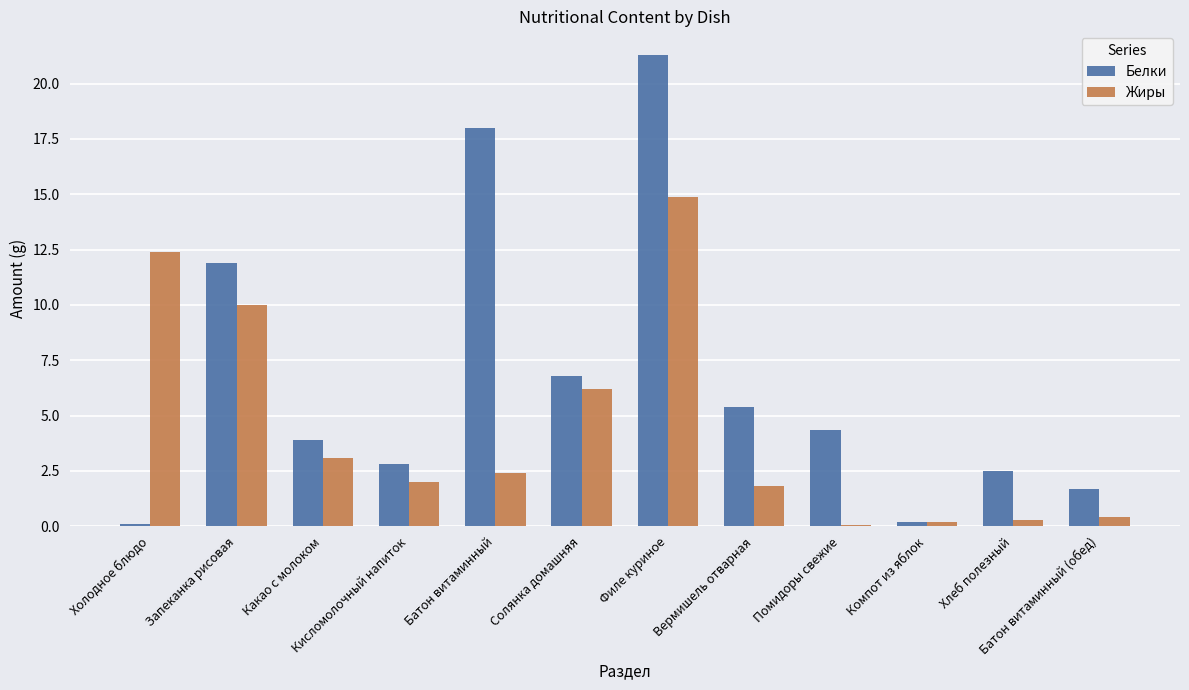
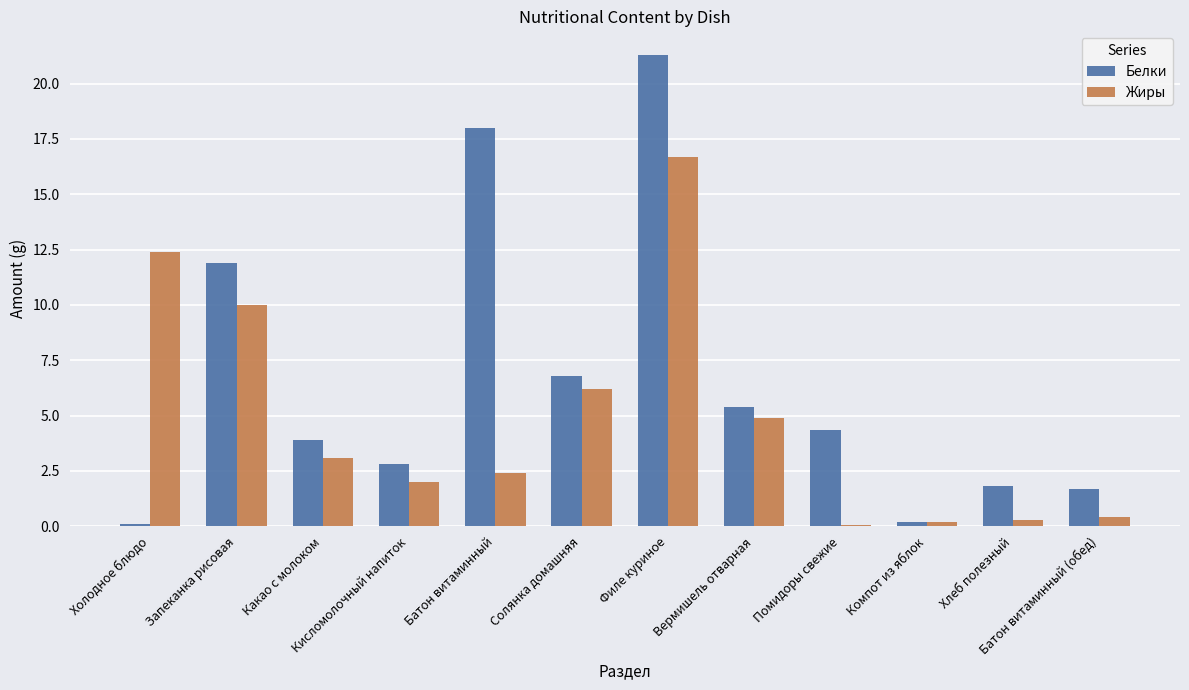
  {
    "Белки": {
      "Запеканка рисовая": 11.9,
      "Какао с молоком": 3.9,
      "Кисломолочный напиток": 2.8,
      "Батон витаминный": 18.0,
      "Солянка домашняя": 6.8,
      "Филе куриное": 21.3,
      "Вермишель отварная": 5.4,
      "Помидоры свежие": 4.3,
      "Компот из яблок": 0.2,
-     "Хлеб полезный": 2.5,
+     "Хлеб полезный": 1.8,
      "Батон витаминный (обед)": 1.7
    },
    "Жиры": {
      "Холодное блюдо": 12.4,
      "Запеканка рисовая": 10.0,
      "Какао с молоком": 3.1,
      "Кисломолочный напиток": 2.0,
      "Батон витаминный": 2.4,
      "Солянка домашняя": 6.2,
-     "Филе куриное": 14.9,
-     "Вермишель отварная": 1.8,
+     "Филе куриное": 16.7,
+     "Вермишель отварная": 4.9,
      "Компот из яблок": 0.2,
      "Хлеб полезный": 0.3,
      "Батон витаминный (обед)": 0.4
    }
  }
